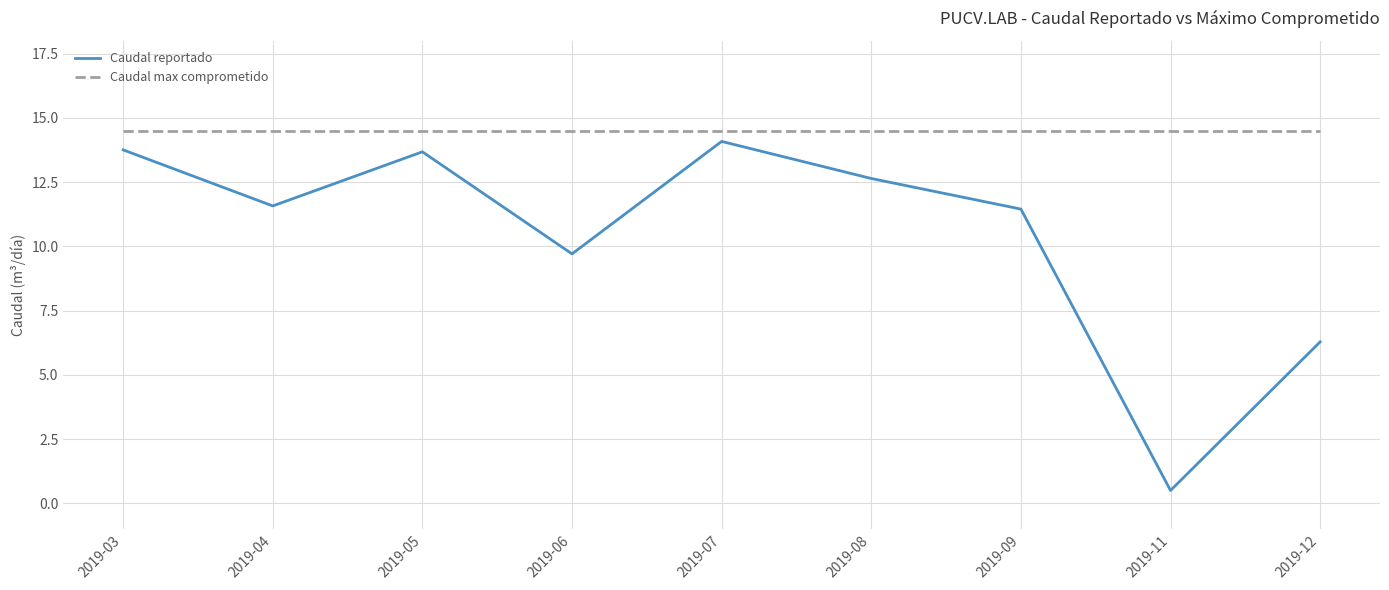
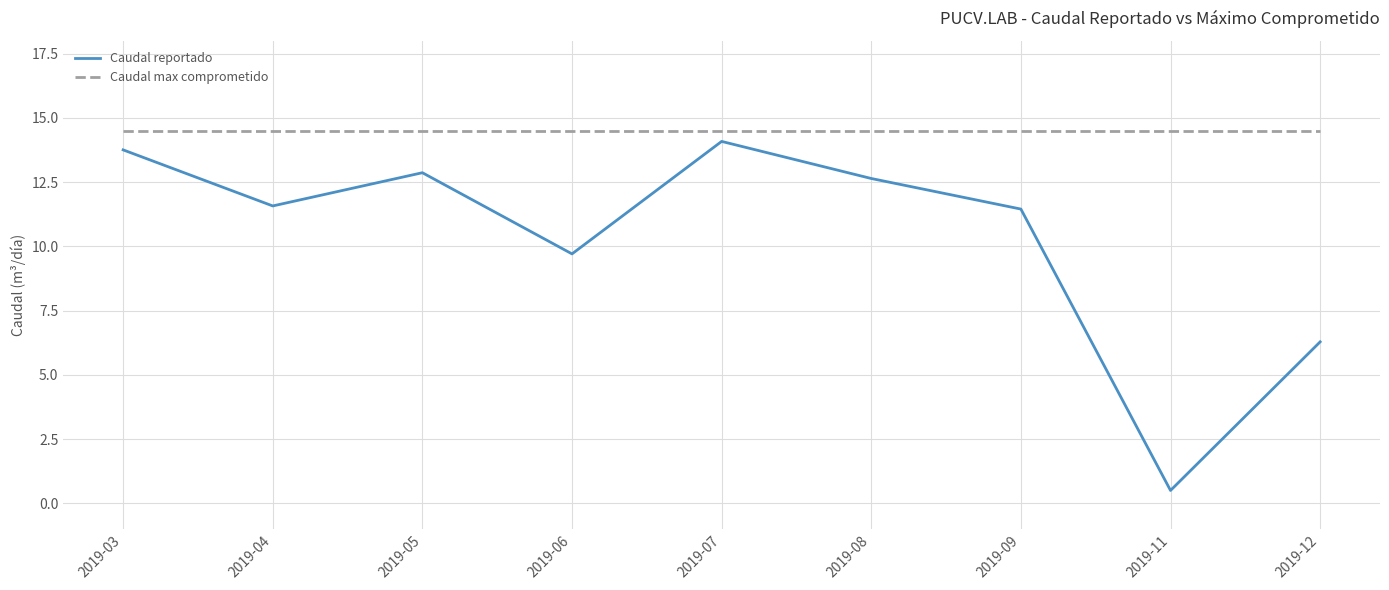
  {
    "Caudal reportado": {
      "2019-03": 13.8,
      "2019-04": 11.6,
-     "2019-05": 13.7,
+     "2019-05": 12.9,
      "2019-06": 9.7,
      "2019-07": 14.1,
      "2019-08": 12.6,
      "2019-09": 11.5,
      "2019-11": 0.5,
      "2019-12": 6.3
    },
    "Caudal max comprometido": {
      "2019-03": 14.5,
      "2019-04": 14.5,
      "2019-05": 14.5,
      "2019-06": 14.5,
      "2019-07": 14.5,
      "2019-08": 14.5,
      "2019-09": 14.5,
      "2019-11": 14.5,
      "2019-12": 14.5
    }
  }
